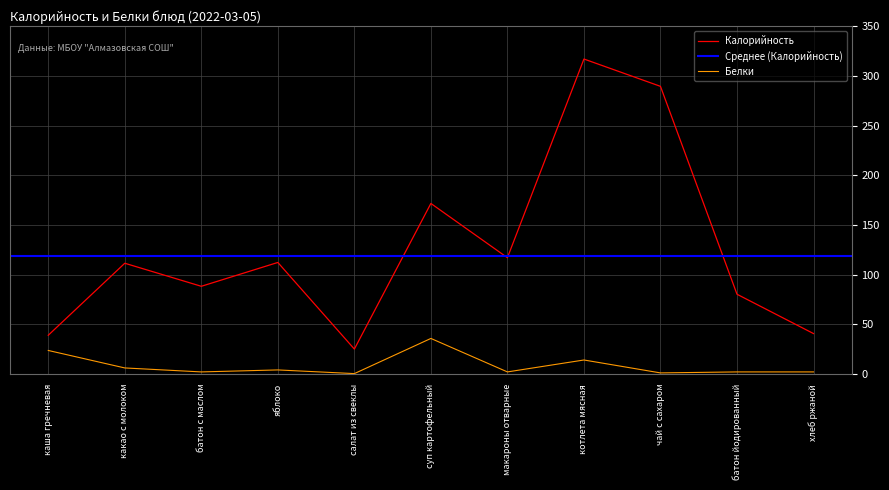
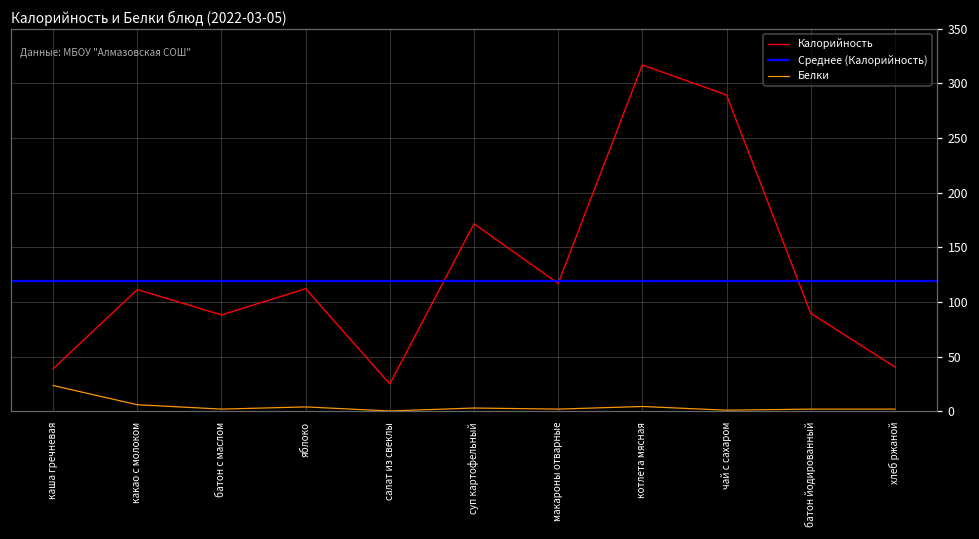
  {
    "Калорийность": {
      "каша гречневая": 40,
      "какао с молоком": 110,
      "батон с маслом": 90,
      "яблоко": 110,
      "салат из свеклы": 30,
      "суп картофельный": 170,
      "макароны отварные": 120,
      "котлета мясная": 320,
      "чай с сахаром": 290,
-     "батон йодированный": 80,
+     "батон йодированный": 90,
      "хлеб ржаной": 40
    },
    "Белки": {
      "каша гречневая": 20,
      "какао с молоком": 10,
      "батон с маслом": 0,
      "яблоко": 0,
      "салат из свеклы": 0,
-     "суп картофельный": 40,
+     "суп картофельный": 0,
      "макароны отварные": 0,
-     "котлета мясная": 10,
+     "котлета мясная": 0,
      "чай с сахаром": 0,
      "батон йодированный": 0,
      "хлеб ржаной": 0
    }
  }
